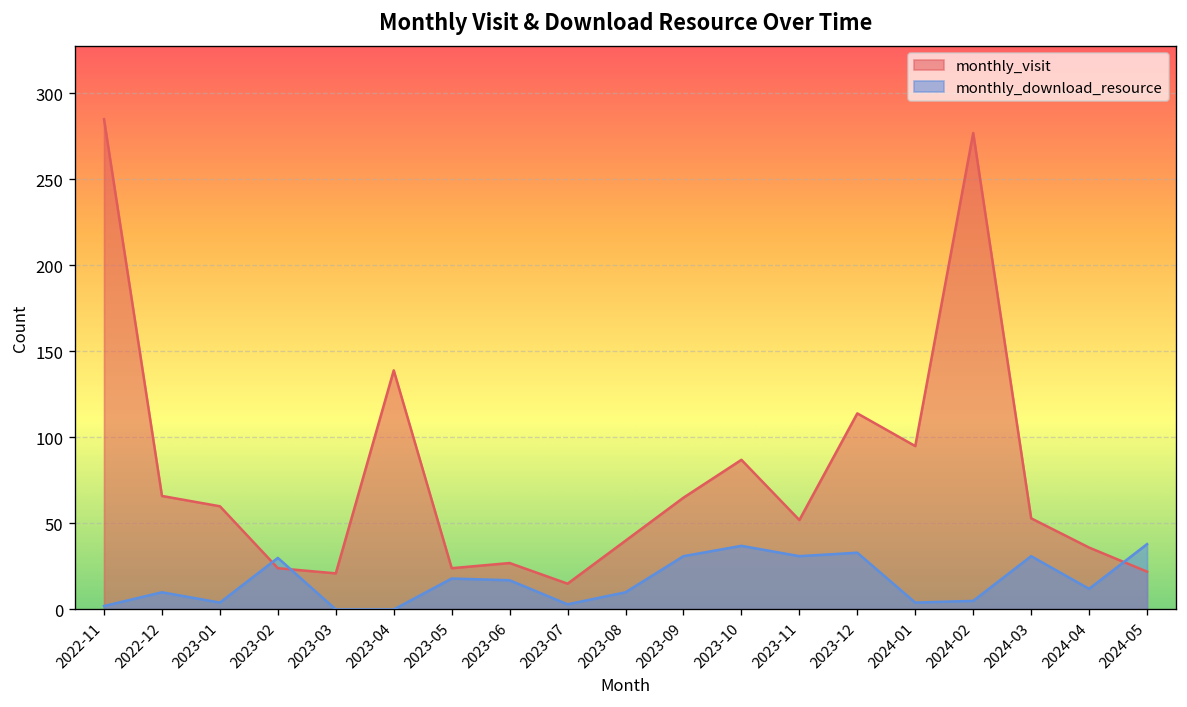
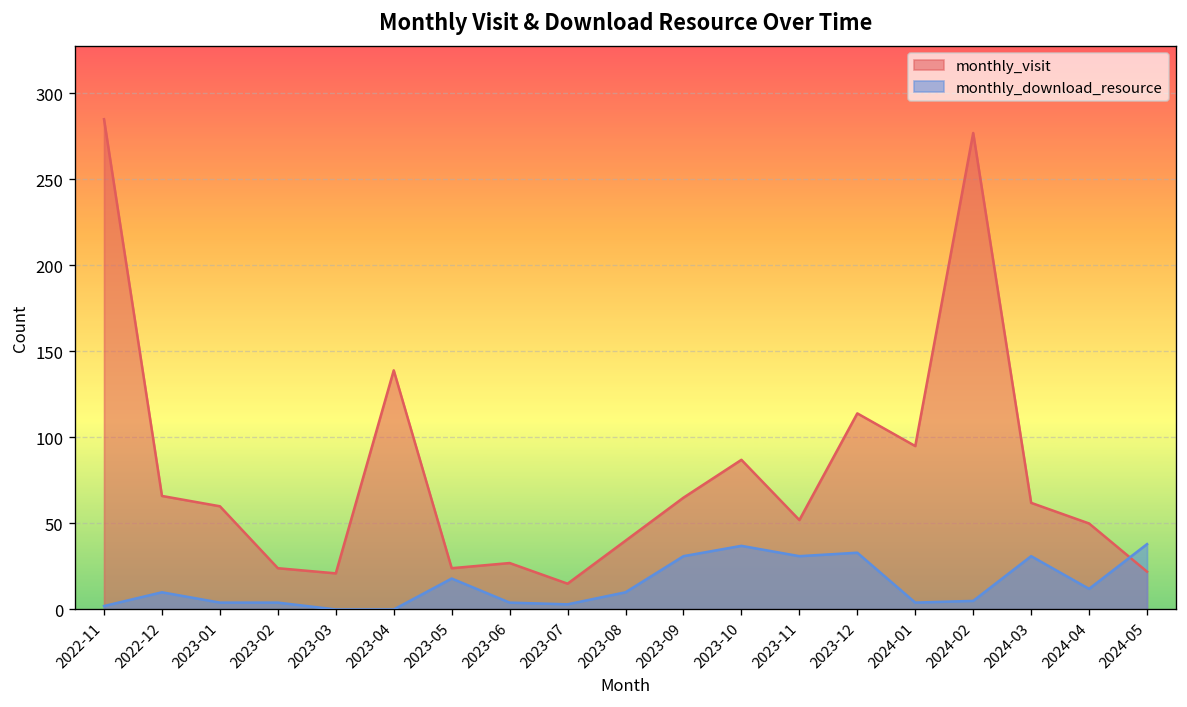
  {
    "monthly_visit": {
      "2022-11": 285,
      "2022-12": 66,
      "2023-01": 60,
      "2023-02": 24,
      "2023-03": 21,
      "2023-04": 139,
      "2023-05": 24,
      "2023-06": 27,
      "2023-07": 15,
      "2023-08": 40,
      "2023-09": 65,
      "2023-10": 87,
      "2023-11": 52,
      "2023-12": 114,
      "2024-01": 95,
      "2024-02": 277,
-     "2024-03": 53,
-     "2024-04": 36,
+     "2024-03": 62,
+     "2024-04": 50,
      "2024-05": 22
    },
    "monthly_download_resource": {
      "2022-11": 2,
      "2022-12": 10,
      "2023-01": 4,
-     "2023-02": 30,
+     "2023-02": 4,
      "2023-03": 0,
      "2023-04": 0,
      "2023-05": 18,
-     "2023-06": 17,
+     "2023-06": 4,
      "2023-07": 3,
      "2023-08": 10,
      "2023-09": 31,
      "2023-10": 37,
      "2023-11": 31,
      "2023-12": 33,
      "2024-01": 4,
      "2024-02": 5,
      "2024-03": 31,
      "2024-04": 12,
      "2024-05": 38
    }
  }
